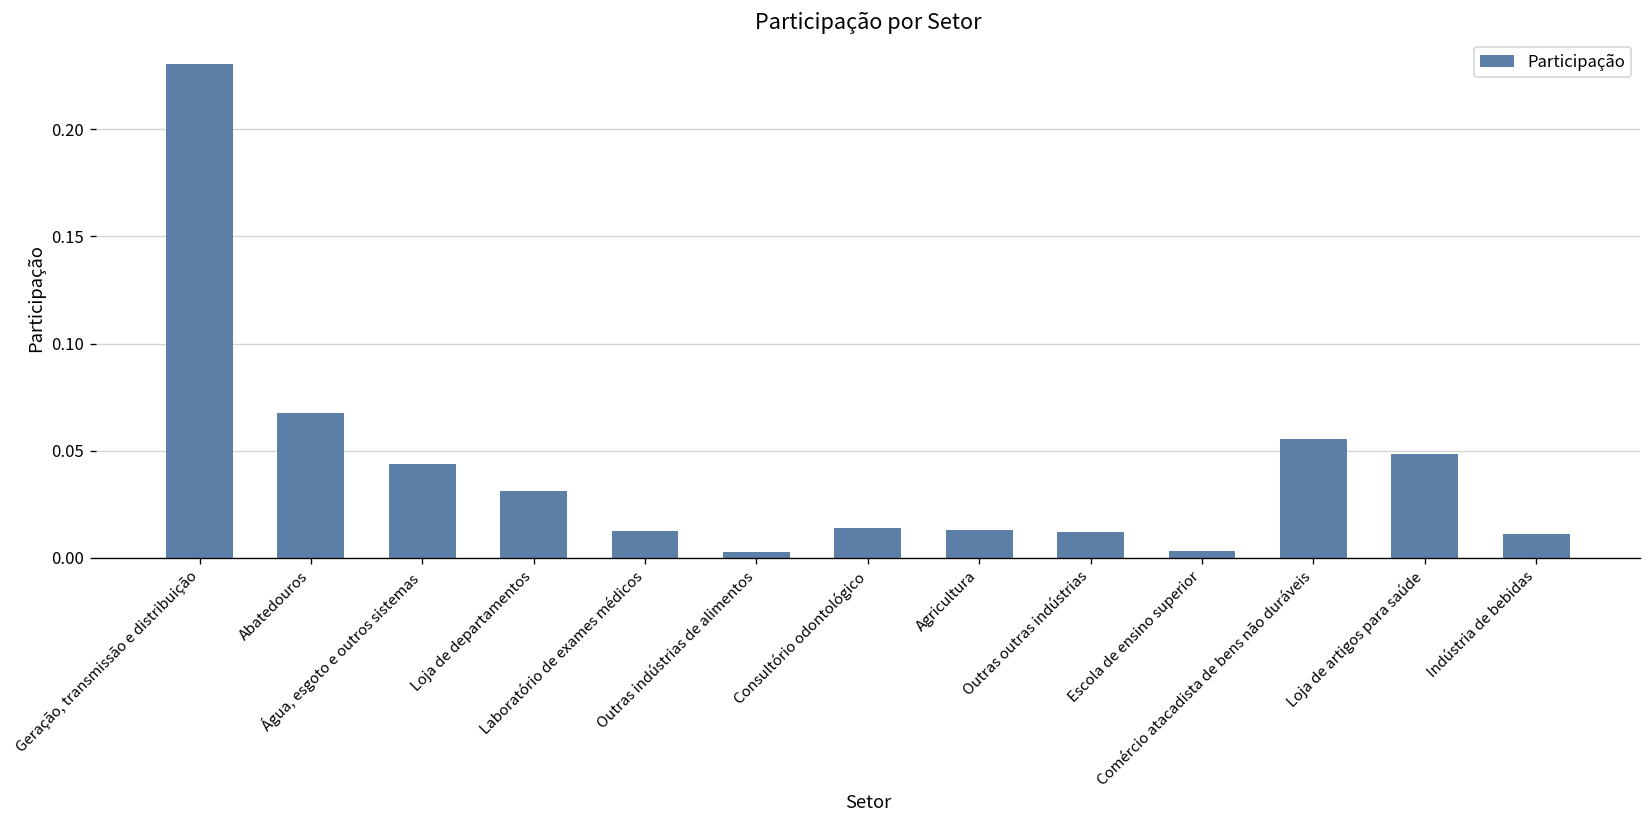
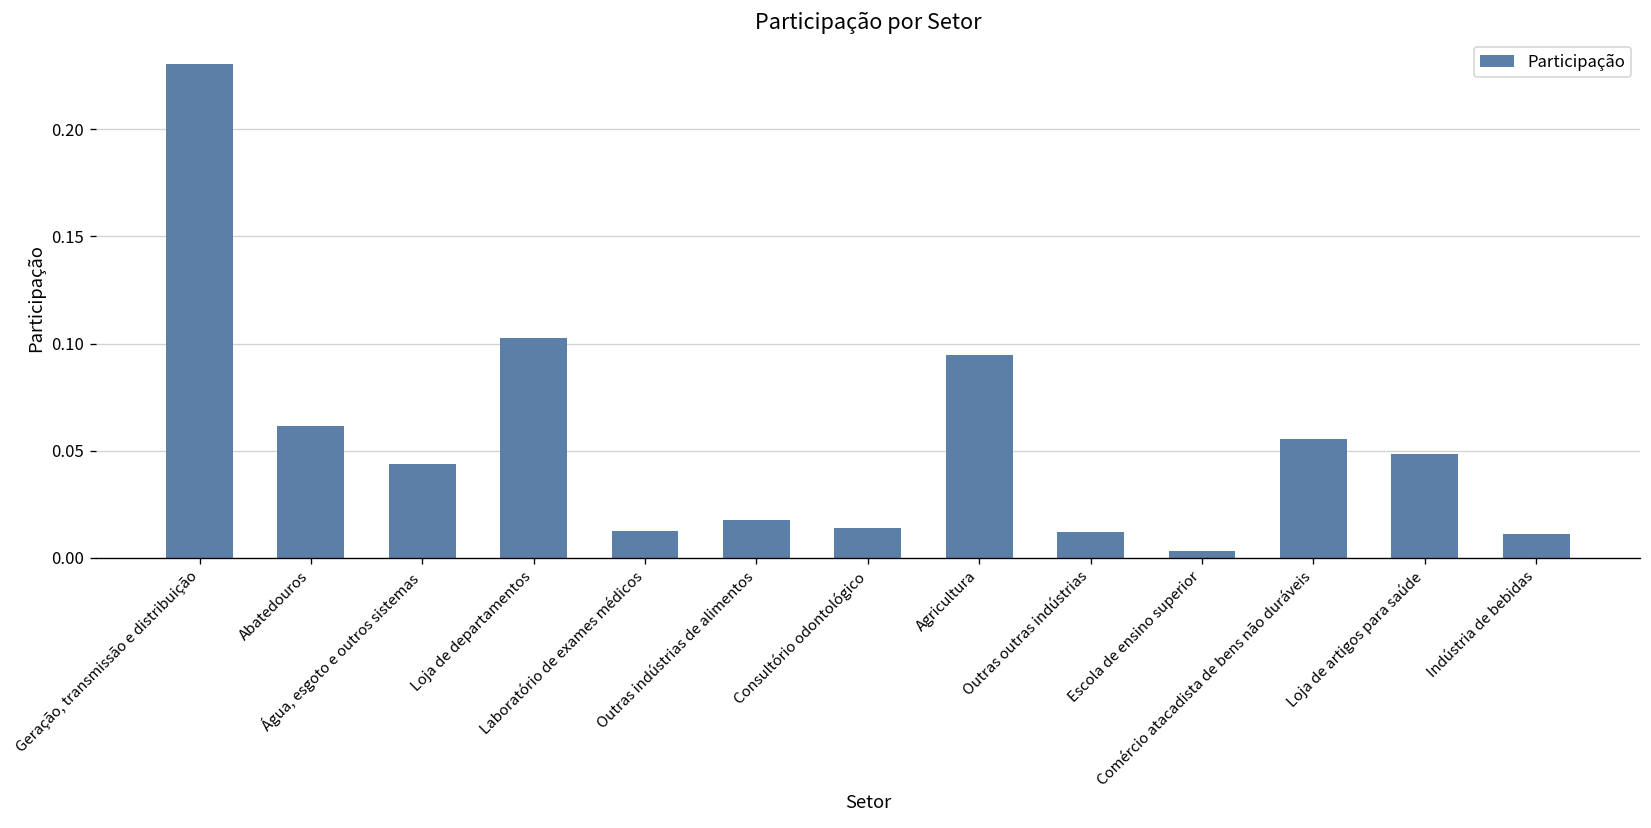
  {
    "Geração, transmissão e distribuição": 0.231,
-   "Abatedouros": 0.068,
+   "Abatedouros": 0.062,
    "Água, esgoto e outros sistemas": 0.044,
-   "Loja de departamentos": 0.031,
+   "Loja de departamentos": 0.102,
    "Laboratório de exames médicos": 0.013,
-   "Outras indústrias de alimentos": 0.003,
+   "Outras indústrias de alimentos": 0.018,
    "Consultório odontológico": 0.014,
-   "Agricultura": 0.013,
+   "Agricultura": 0.095,
    "Outras outras indústrias": 0.012,
    "Escola de ensino superior": 0.003,
    "Comércio atacadista de bens não duráveis": 0.055,
    "Loja de artigos para saúde": 0.048,
    "Indústria de bebidas": 0.011
  }
